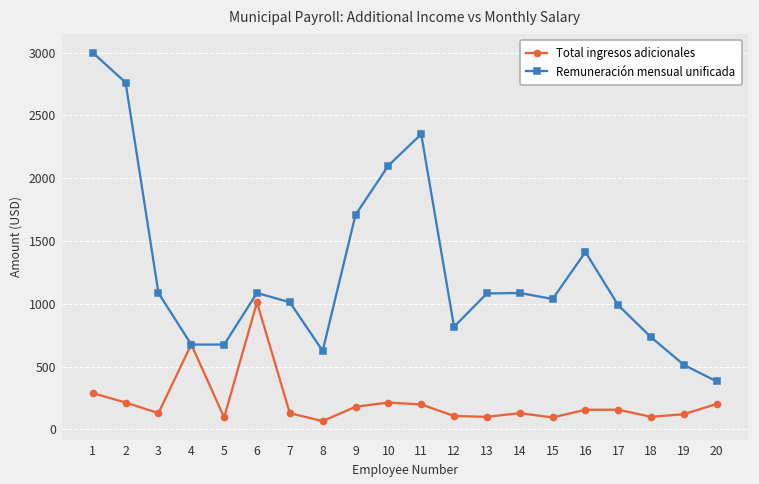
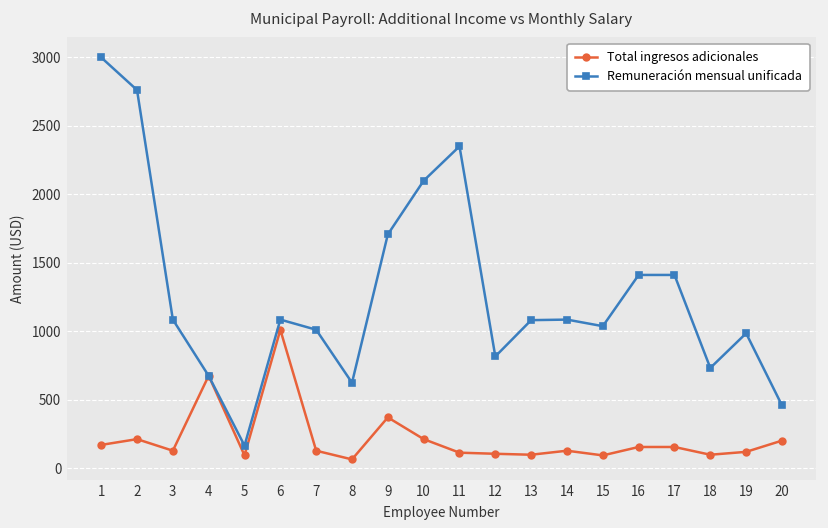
  {
    "Total ingresos adicionales": {
-     "1": 290,
+     "1": 170,
      "2": 210,
      "3": 130,
      "5": 90,
      "6": 1010,
      "7": 130,
      "8": 70,
-     "9": 180,
+     "9": 370,
      "10": 210,
-     "11": 200,
+     "11": 110,
      "12": 110,
      "13": 100,
      "14": 130,
      "15": 90,
      "16": 160,
      "17": 160,
      "18": 100,
      "19": 120,
      "20": 200
    },
    "Remuneración mensual unificada": {
      "1": 3000,
      "2": 2760,
      "3": 1090,
-     "5": 680,
+     "5": 170,
      "6": 1090,
      "7": 1010,
      "8": 630,
      "9": 1710,
      "10": 2100,
      "11": 2350,
      "12": 820,
      "13": 1080,
      "14": 1090,
      "15": 1040,
      "16": 1410,
-     "17": 990,
+     "17": 1410,
      "18": 730,
-     "19": 510,
-     "20": 380
+     "19": 990,
+     "20": 460
    }
  }
